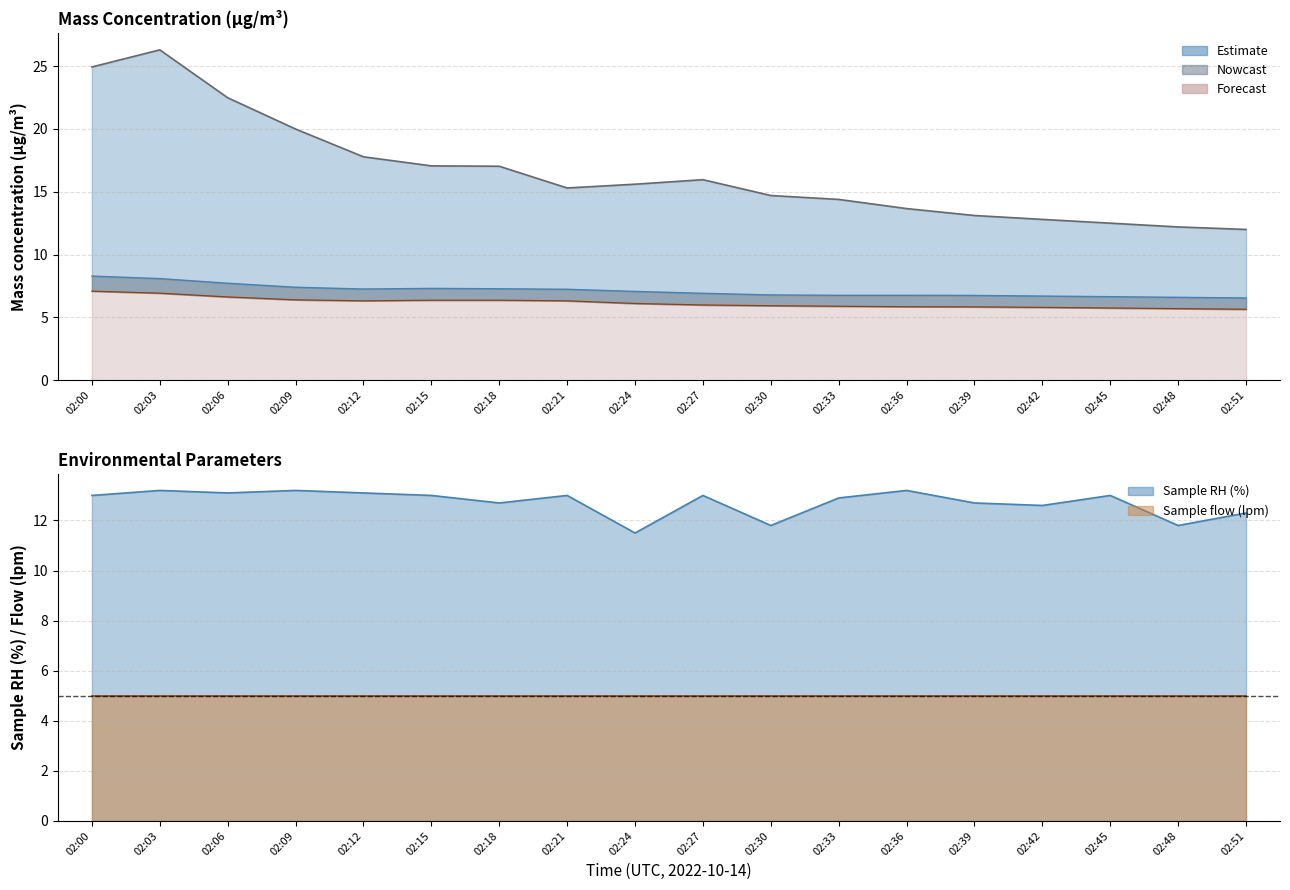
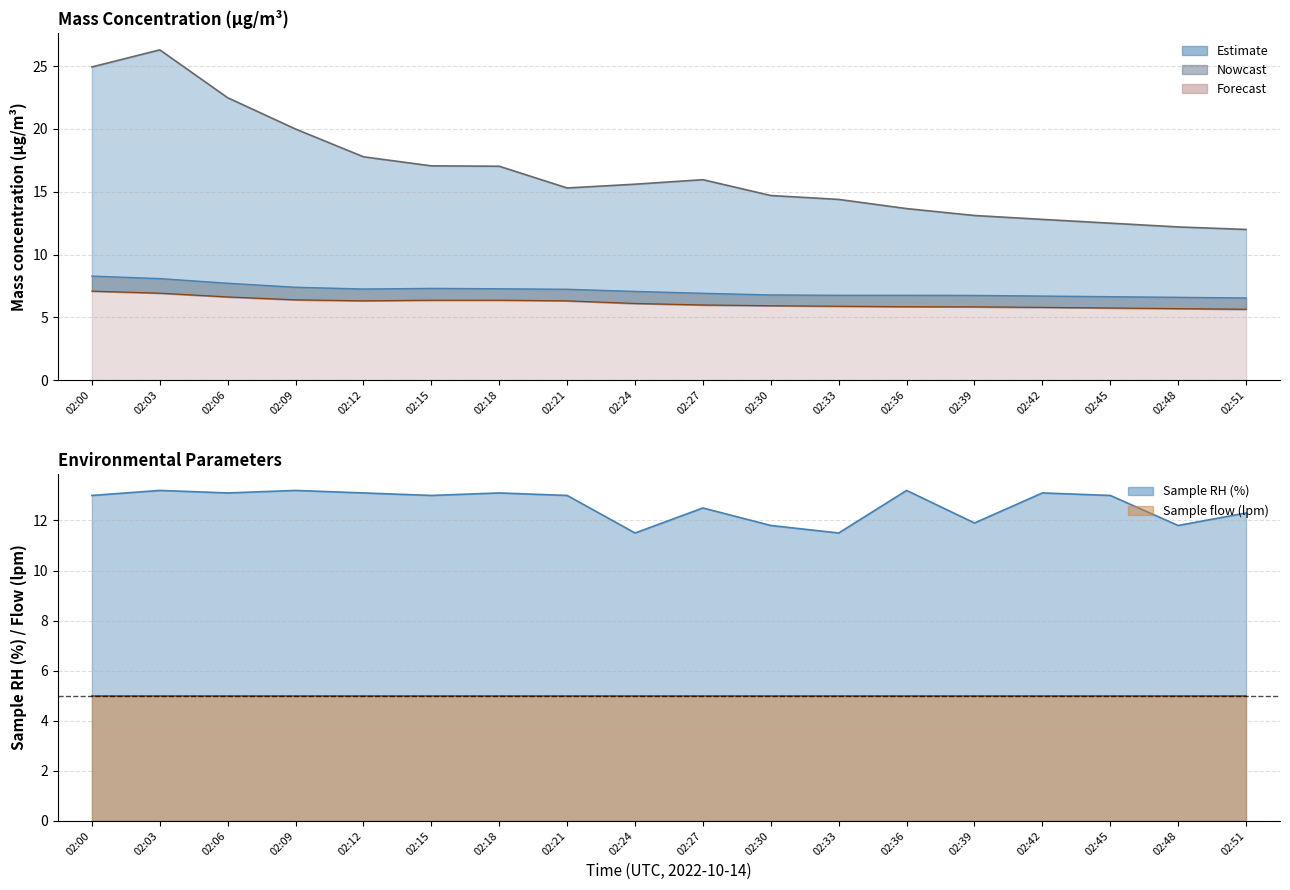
  {
    "Environmental Parameters": {
      "Sample RH (%)": {
        "02:00": 13.0,
        "02:03": 13.2,
        "02:06": 13.1,
        "02:09": 13.2,
        "02:12": 13.1,
        "02:15": 13.0,
-       "02:18": 12.7,
+       "02:18": 13.1,
        "02:21": 13.0,
        "02:24": 11.5,
-       "02:27": 13.0,
+       "02:27": 12.5,
        "02:30": 11.8,
-       "02:33": 12.9,
+       "02:33": 11.5,
        "02:36": 13.2,
-       "02:39": 12.7,
-       "02:42": 12.6,
+       "02:39": 11.9,
+       "02:42": 13.1,
        "02:45": 13.0,
        "02:48": 11.8,
        "02:51": 12.3
      },
      "Sample flow (lpm)": {
        "02:00": 5.0,
        "02:03": 5.0,
        "02:06": 5.0,
        "02:09": 5.0,
        "02:12": 5.0,
        "02:15": 5.0,
        "02:18": 5.0,
        "02:21": 5.0,
        "02:24": 5.0,
        "02:27": 5.0,
        "02:30": 5.0,
        "02:33": 5.0,
        "02:36": 5.0,
        "02:39": 5.0,
        "02:42": 5.0,
        "02:45": 5.0,
        "02:48": 5.0,
        "02:51": 5.0
      }
    }
  }
